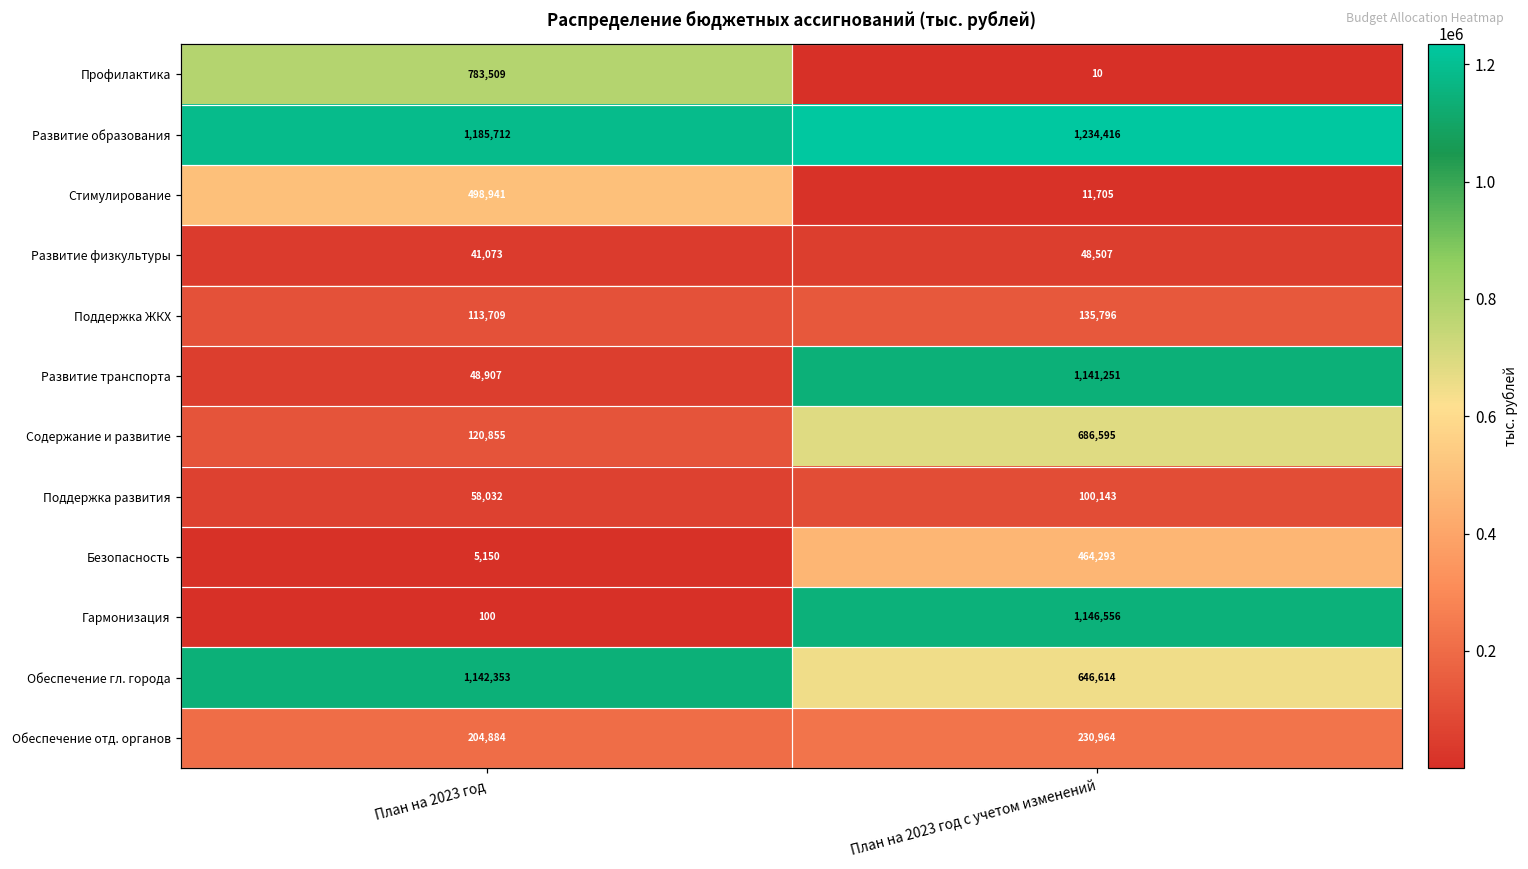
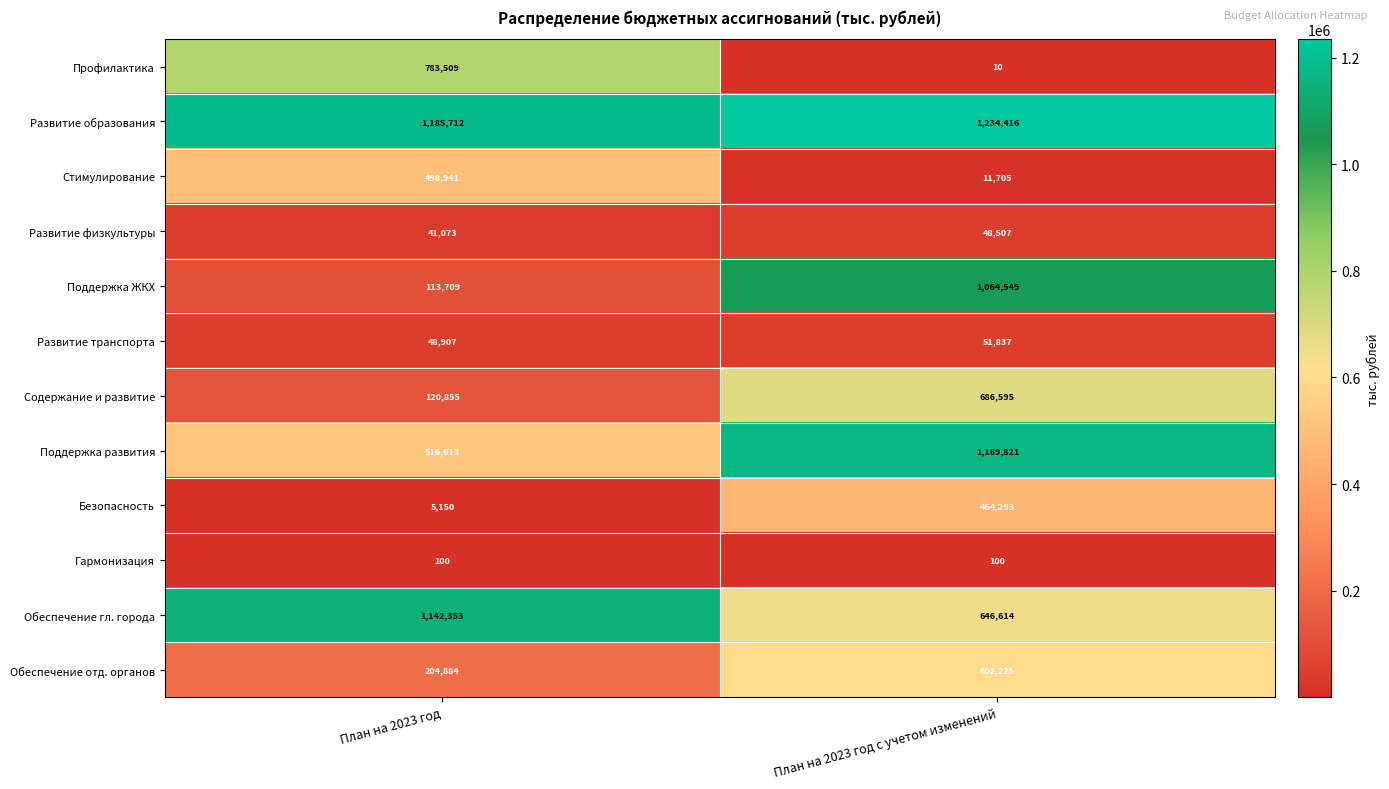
  {
    "Профилактика": {
      "План на 2023 год": "783,509",
      "План на 2023 год с учетом изменений": "10"
    },
    "Развитие образования": {
      "План на 2023 год": "1,185,712",
      "План на 2023 год с учетом изменений": "1,234,416"
    },
    "Стимулирование": {
      "План на 2023 год": "498,941",
      "План на 2023 год с учетом изменений": "11,705"
    },
    "Развитие физкультуры": {
      "План на 2023 год": "41,073",
      "План на 2023 год с учетом изменений": "48,507"
    },
    "Поддержка ЖКХ": {
      "План на 2023 год": "113,709",
-     "План на 2023 год с учетом изменений": "135,796"
+     "План на 2023 год с учетом изменений": "1,064,549"
    },
    "Развитие транспорта": {
      "План на 2023 год": "48,907",
-     "План на 2023 год с учетом изменений": "1,141,251"
+     "План на 2023 год с учетом изменений": "51,837"
    },
    "Содержание и развитие": {
      "План на 2023 год": "120,855",
      "План на 2023 год с учетом изменений": "686,595"
    },
    "Поддержка развития": {
-     "План на 2023 год": "58,032",
-     "План на 2023 год с учетом изменений": "100,143"
+     "План на 2023 год": "516,613",
+     "План на 2023 год с учетом изменений": "1,169,821"
    },
    "Безопасность": {
      "План на 2023 год": "5,150",
      "План на 2023 год с учетом изменений": "464,293"
    },
    "Гармонизация": {
      "План на 2023 год": "100",
-     "План на 2023 год с учетом изменений": "1,146,556"
+     "План на 2023 год с учетом изменений": "100"
    },
    "Обеспечение гл. города": {
      "План на 2023 год": "1,142,353",
      "План на 2023 год с учетом изменений": "646,614"
    },
    "Обеспечение отд. органов": {
      "План на 2023 год": "204,884",
-     "План на 2023 год с учетом изменений": "230,964"
+     "План на 2023 год с учетом изменений": "602,225"
    }
  }
